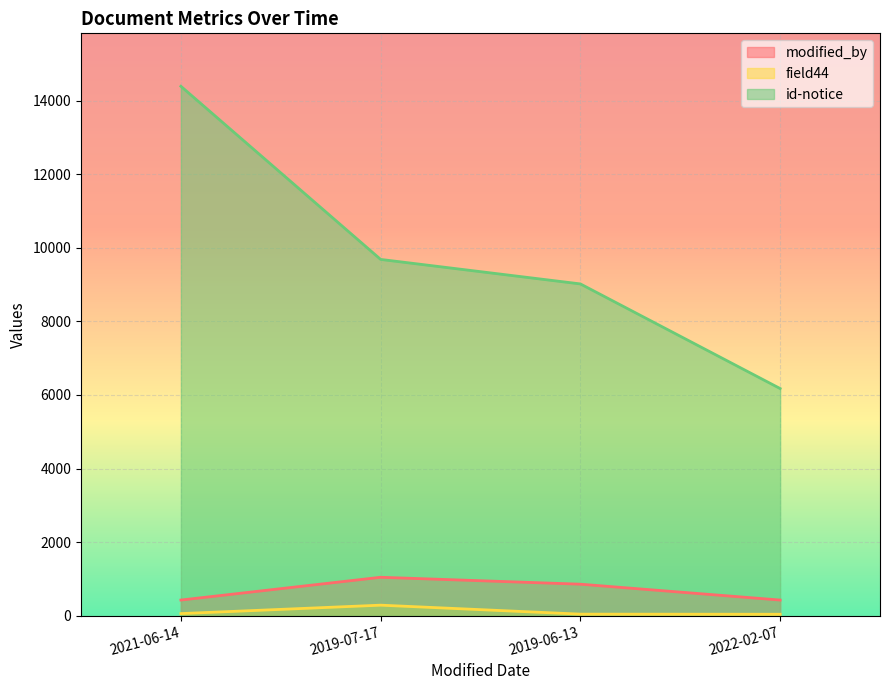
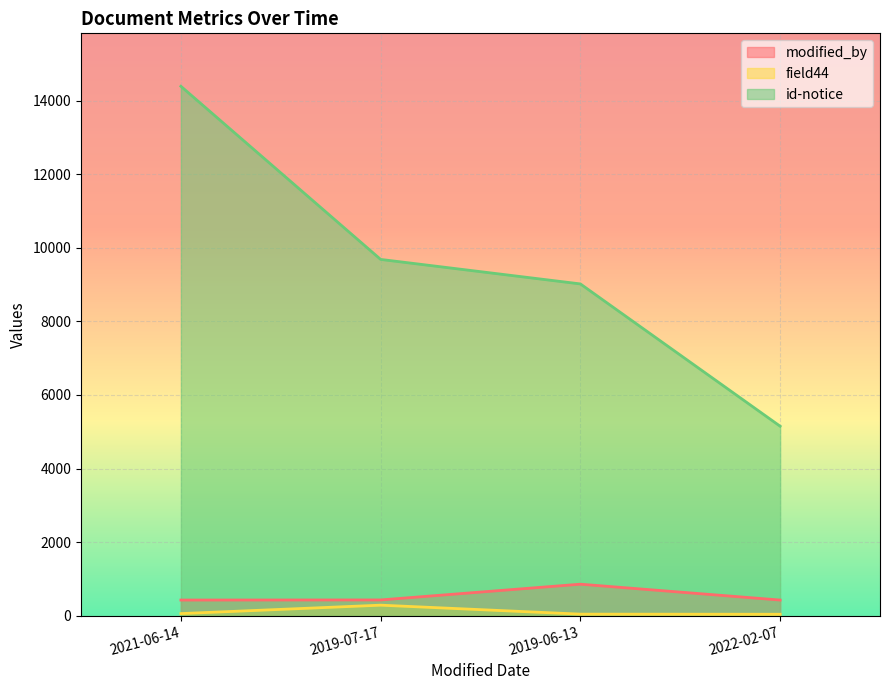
  {
    "modified_by": {
      "2021-06-14": 400,
-     "2019-07-17": 1000,
+     "2019-07-17": 400,
      "2019-06-13": 900,
      "2022-02-07": 400
    },
    "field44": {
      "2021-06-14": 100,
      "2019-07-17": 300,
      "2019-06-13": 0,
      "2022-02-07": 0
    },
    "id-notice": {
      "2021-06-14": 14400,
      "2019-07-17": 9700,
      "2019-06-13": 9000,
-     "2022-02-07": 6200
+     "2022-02-07": 5200
    }
  }
